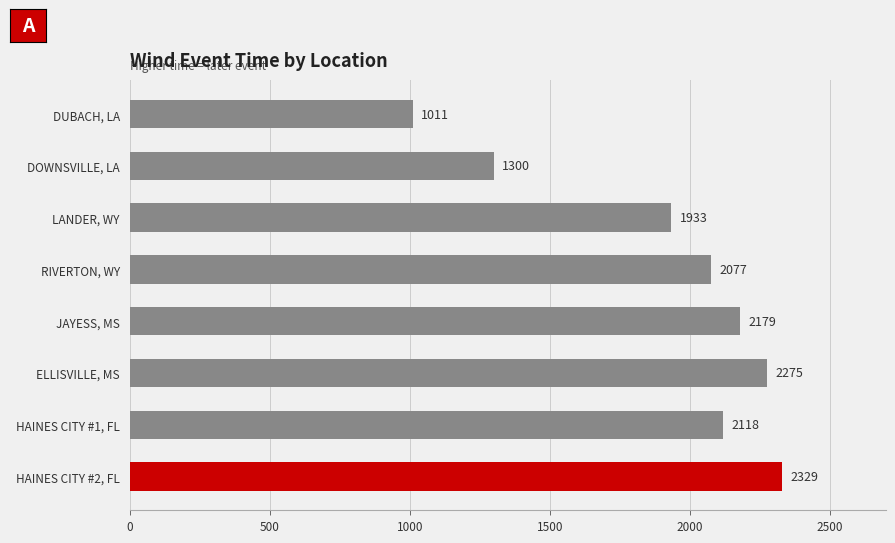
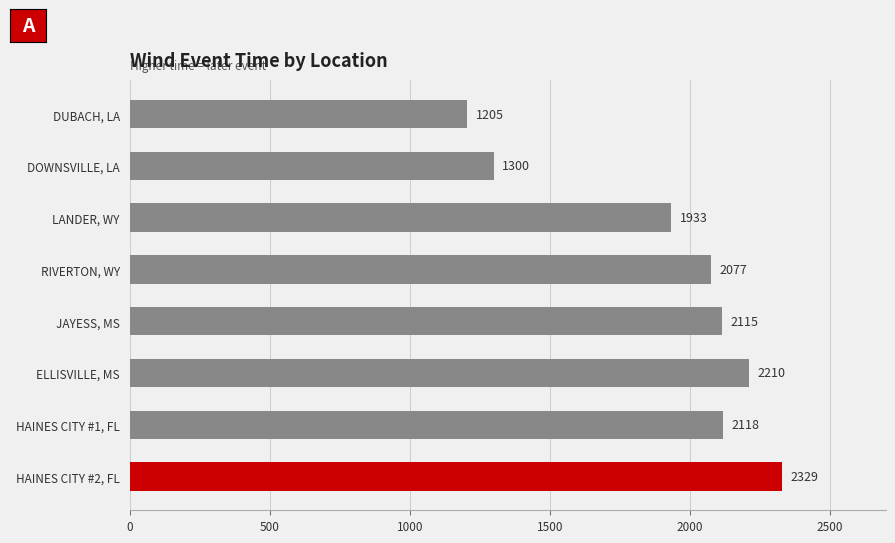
  {
-   "DUBACH, LA": 1011,
+   "DUBACH, LA": 1205,
    "DOWNSVILLE, LA": 1300,
    "LANDER, WY": 1933,
    "RIVERTON, WY": 2077,
-   "JAYESS, MS": 2179,
-   "ELLISVILLE, MS": 2275,
+   "JAYESS, MS": 2115,
+   "ELLISVILLE, MS": 2210,
    "HAINES CITY #1, FL": 2118,
    "HAINES CITY #2, FL": 2329
  }
